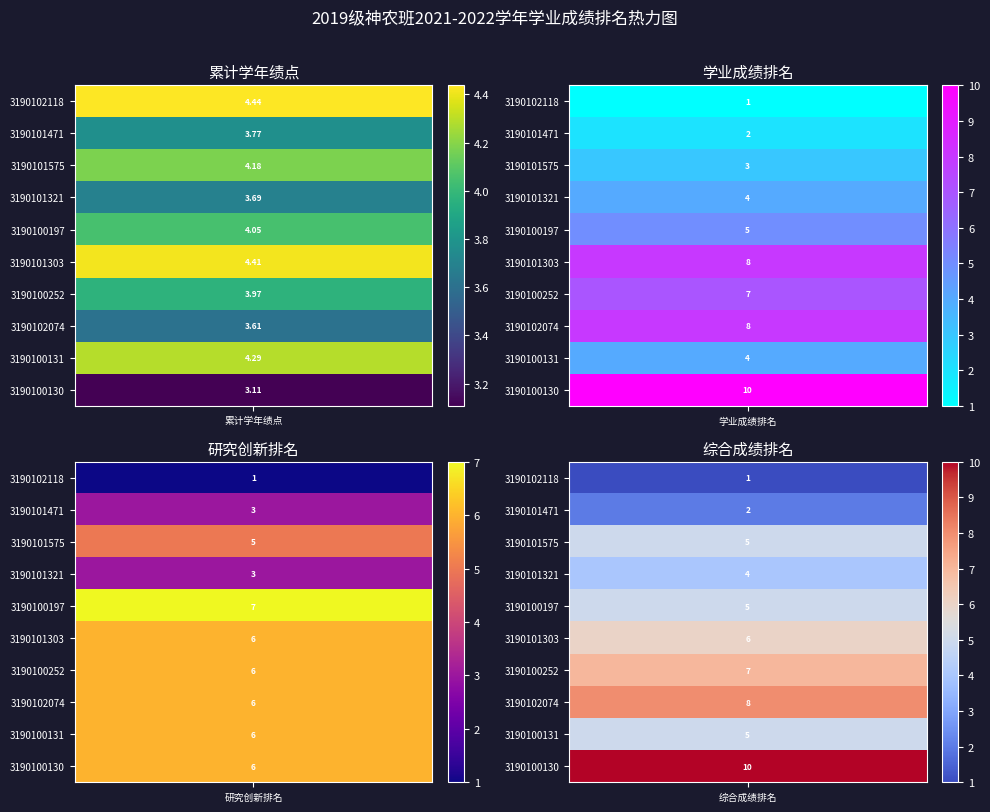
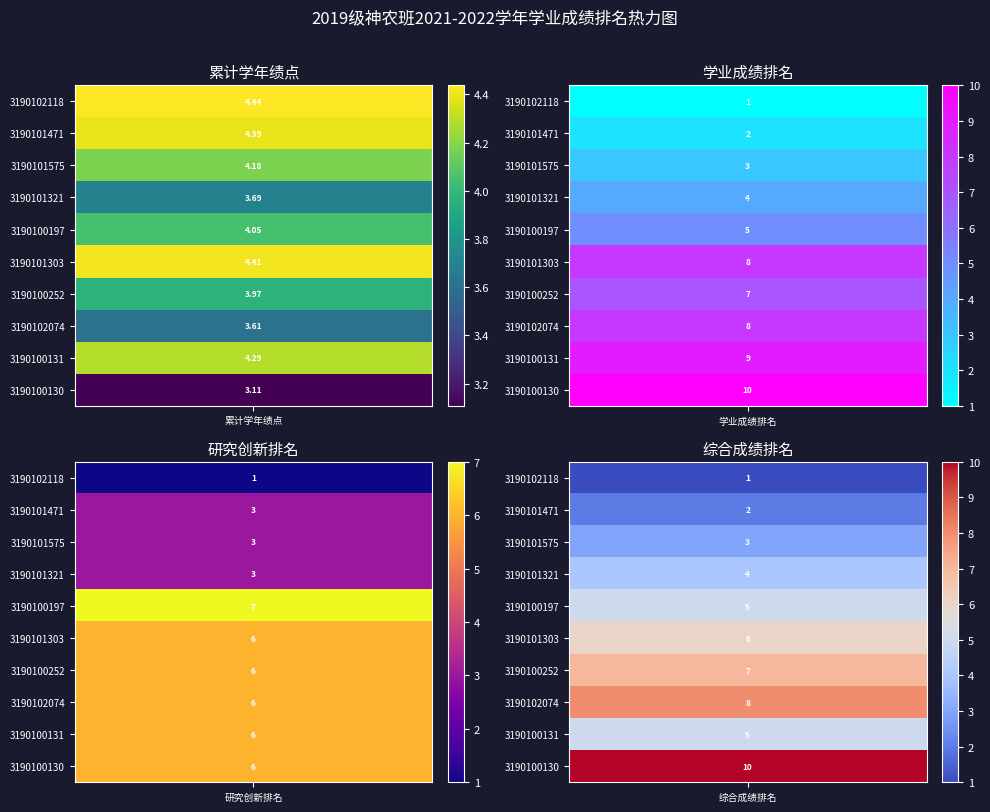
  {
    "累计学年绩点": {
      "3190102118": {
        "累计学年绩点": 4.44
      },
      "3190101471": {
-       "累计学年绩点": 3.77
+       "累计学年绩点": 4.39
      },
      "3190101575": {
        "累计学年绩点": 4.18
      },
      "3190101321": {
        "累计学年绩点": 3.69
      },
      "3190100197": {
        "累计学年绩点": 4.05
      },
      "3190101303": {
        "累计学年绩点": 4.41
      },
      "3190100252": {
        "累计学年绩点": 3.97
      },
      "3190102074": {
        "累计学年绩点": 3.61
      },
      "3190100131": {
        "累计学年绩点": 4.29
      },
      "3190100130": {
        "累计学年绩点": 3.11
      }
    },
    "学业成绩排名": {
      "3190102118": {
        "学业成绩排名": 1
      },
      "3190101471": {
        "学业成绩排名": 2
      },
      "3190101575": {
        "学业成绩排名": 3
      },
      "3190101321": {
        "学业成绩排名": 4
      },
      "3190100197": {
        "学业成绩排名": 5
      },
      "3190101303": {
        "学业成绩排名": 8
      },
      "3190100252": {
        "学业成绩排名": 7
      },
      "3190102074": {
        "学业成绩排名": 8
      },
      "3190100131": {
-       "学业成绩排名": 4
+       "学业成绩排名": 9
      },
      "3190100130": {
        "学业成绩排名": 10
      }
    },
    "研究创新排名": {
      "3190102118": {
        "研究创新排名": 1
      },
      "3190101471": {
        "研究创新排名": 3
      },
      "3190101575": {
-       "研究创新排名": 5
+       "研究创新排名": 3
      },
      "3190101321": {
        "研究创新排名": 3
      },
      "3190100197": {
        "研究创新排名": 7
      },
      "3190101303": {
        "研究创新排名": 6
      },
      "3190100252": {
        "研究创新排名": 6
      },
      "3190102074": {
        "研究创新排名": 6
      },
      "3190100131": {
        "研究创新排名": 6
      },
      "3190100130": {
        "研究创新排名": 6
      }
    },
    "综合成绩排名": {
      "3190102118": {
        "综合成绩排名": 1
      },
      "3190101471": {
        "综合成绩排名": 2
      },
      "3190101575": {
-       "综合成绩排名": 5
+       "综合成绩排名": 3
      },
      "3190101321": {
        "综合成绩排名": 4
      },
      "3190100197": {
        "综合成绩排名": 5
      },
      "3190101303": {
        "综合成绩排名": 6
      },
      "3190100252": {
        "综合成绩排名": 7
      },
      "3190102074": {
        "综合成绩排名": 8
      },
      "3190100131": {
        "综合成绩排名": 5
      },
      "3190100130": {
        "综合成绩排名": 10
      }
    }
  }
